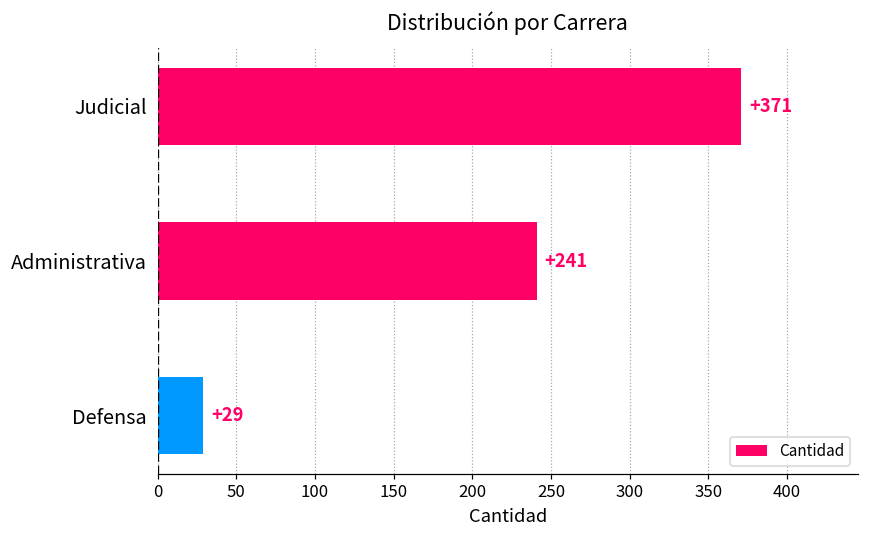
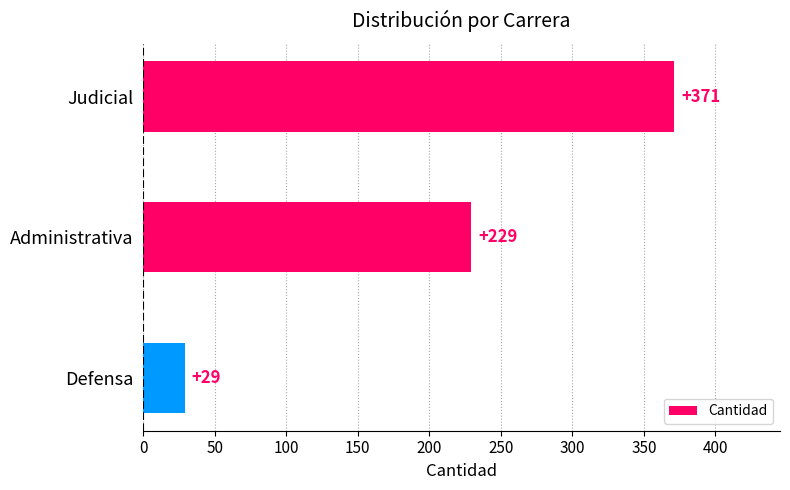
  {
    "Judicial": "+371",
-   "Administrativa": "+241",
+   "Administrativa": "+229",
    "Defensa": "+29"
  }
